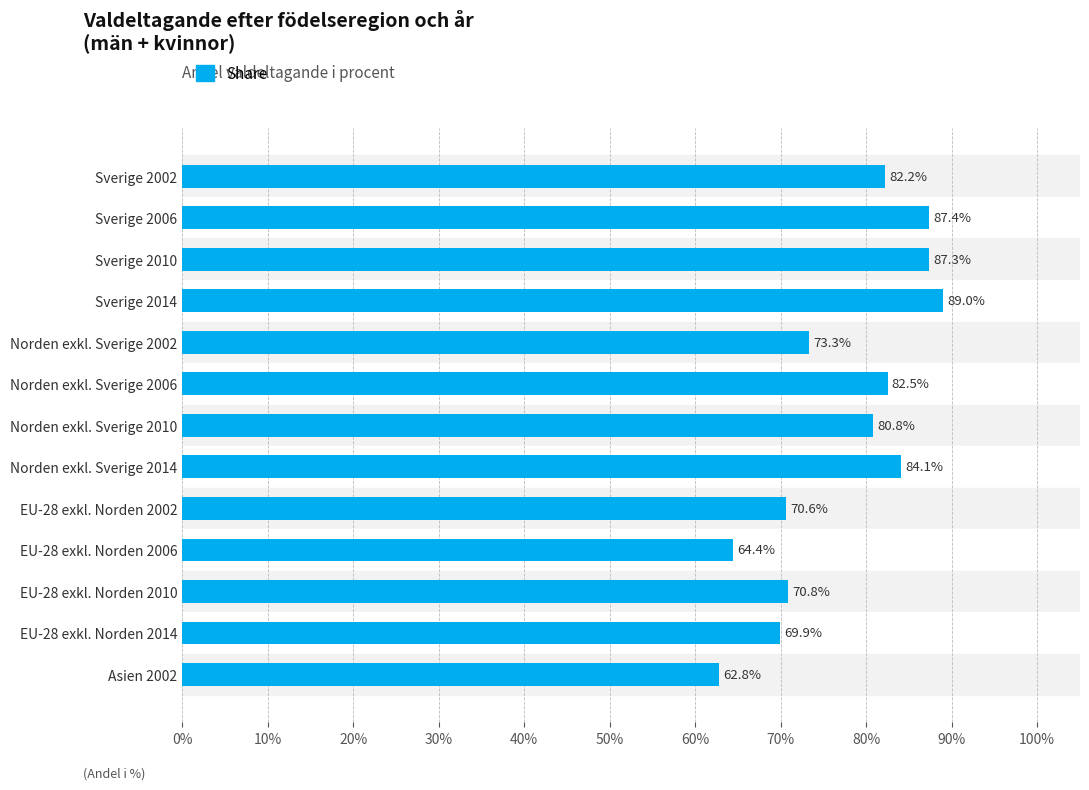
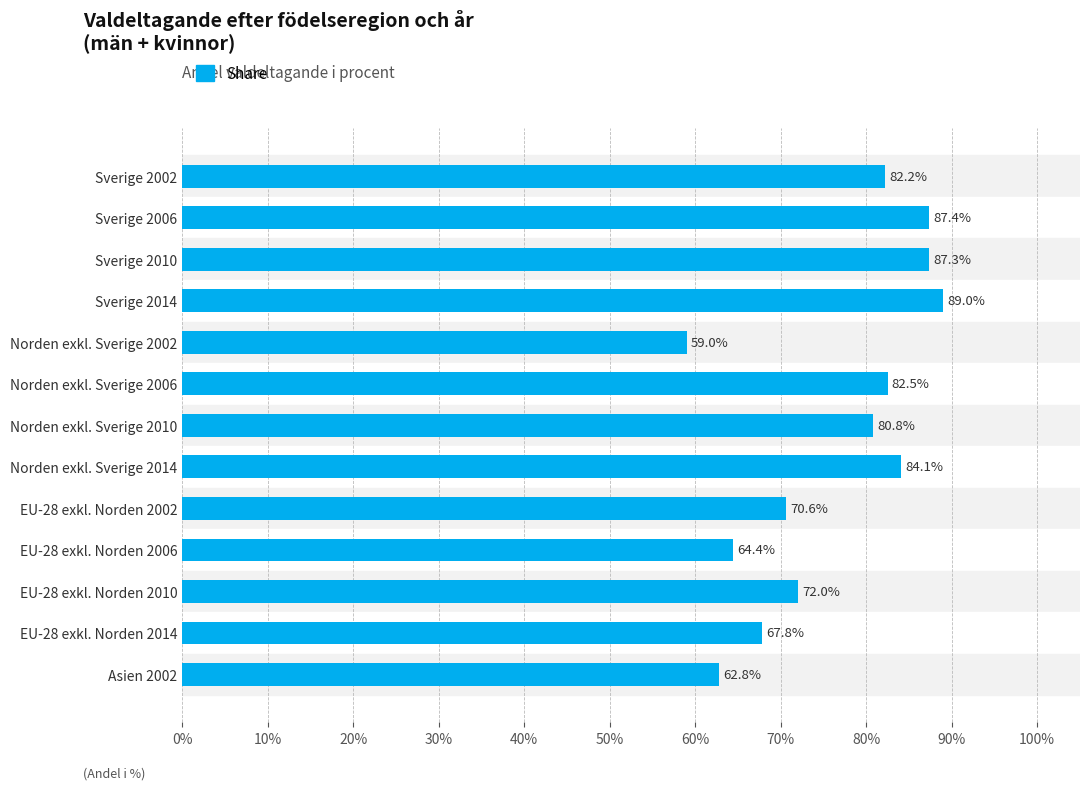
  {
    "Sverige 2002": "82.2%",
    "Sverige 2006": "87.4%",
    "Sverige 2010": "87.3%",
    "Sverige 2014": "89.0%",
-   "Norden exkl. Sverige 2002": "73.3%",
+   "Norden exkl. Sverige 2002": "59.0%",
    "Norden exkl. Sverige 2006": "82.5%",
    "Norden exkl. Sverige 2010": "80.8%",
    "Norden exkl. Sverige 2014": "84.1%",
    "EU-28 exkl. Norden 2002": "70.6%",
    "EU-28 exkl. Norden 2006": "64.4%",
-   "EU-28 exkl. Norden 2010": "70.8%",
-   "EU-28 exkl. Norden 2014": "69.9%",
+   "EU-28 exkl. Norden 2010": "72.0%",
+   "EU-28 exkl. Norden 2014": "67.8%",
    "Asien 2002": "62.8%"
  }
